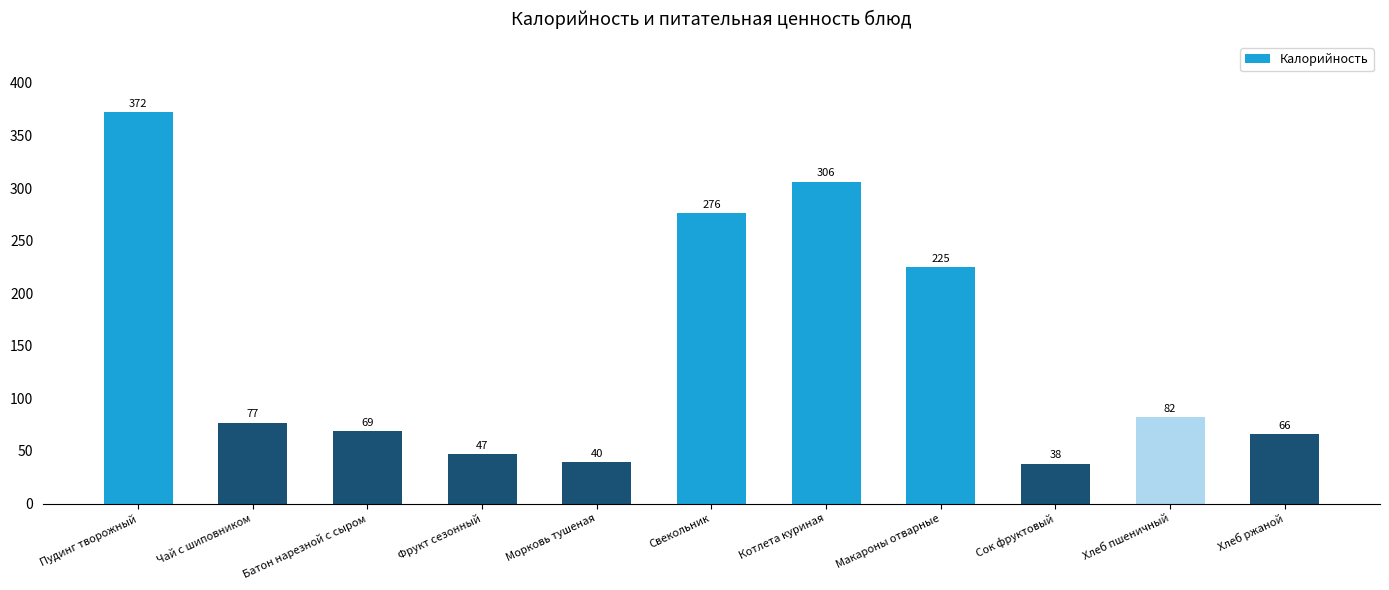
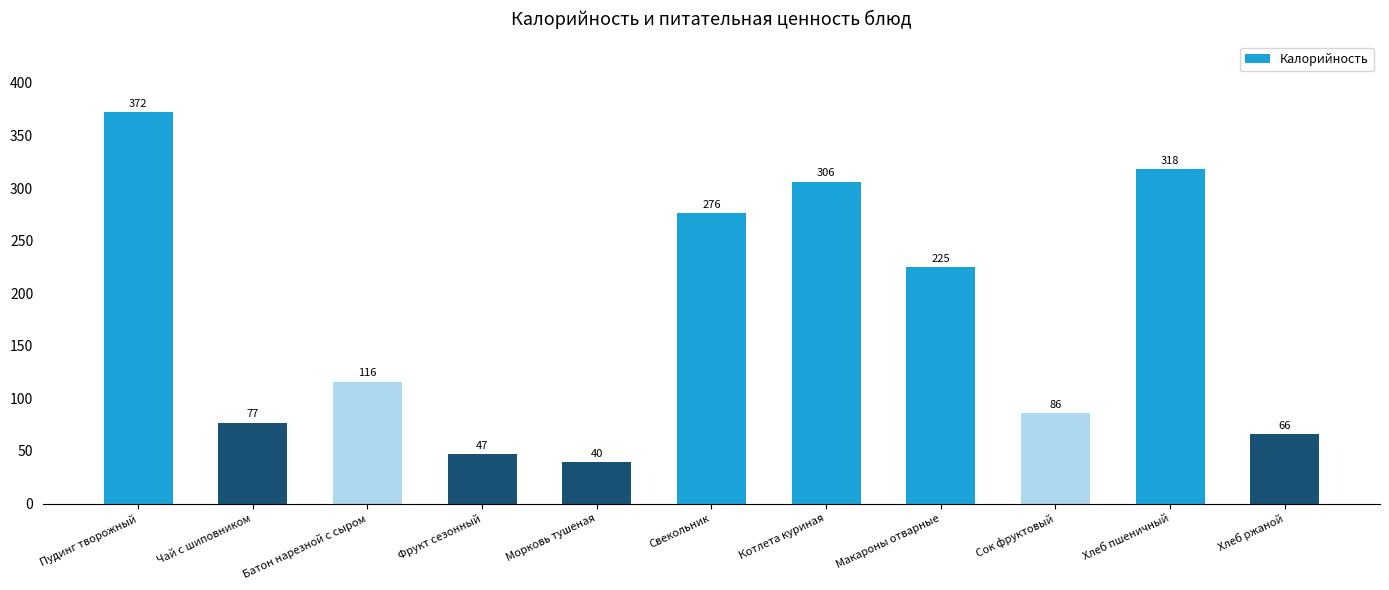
  {
    "Пудинг творожный": 372,
    "Чай с шиповником": 77,
-   "Батон нарезной с сыром": 69,
+   "Батон нарезной с сыром": 116,
    "Фрукт сезонный": 47,
    "Морковь тушеная": 40,
    "Свекольник": 276,
    "Котлета куриная": 306,
    "Макароны отварные": 225,
-   "Сок фруктовый": 38,
-   "Хлеб пшеничный": 82,
+   "Сок фруктовый": 86,
+   "Хлеб пшеничный": 318,
    "Хлеб ржаной": 66
  }
